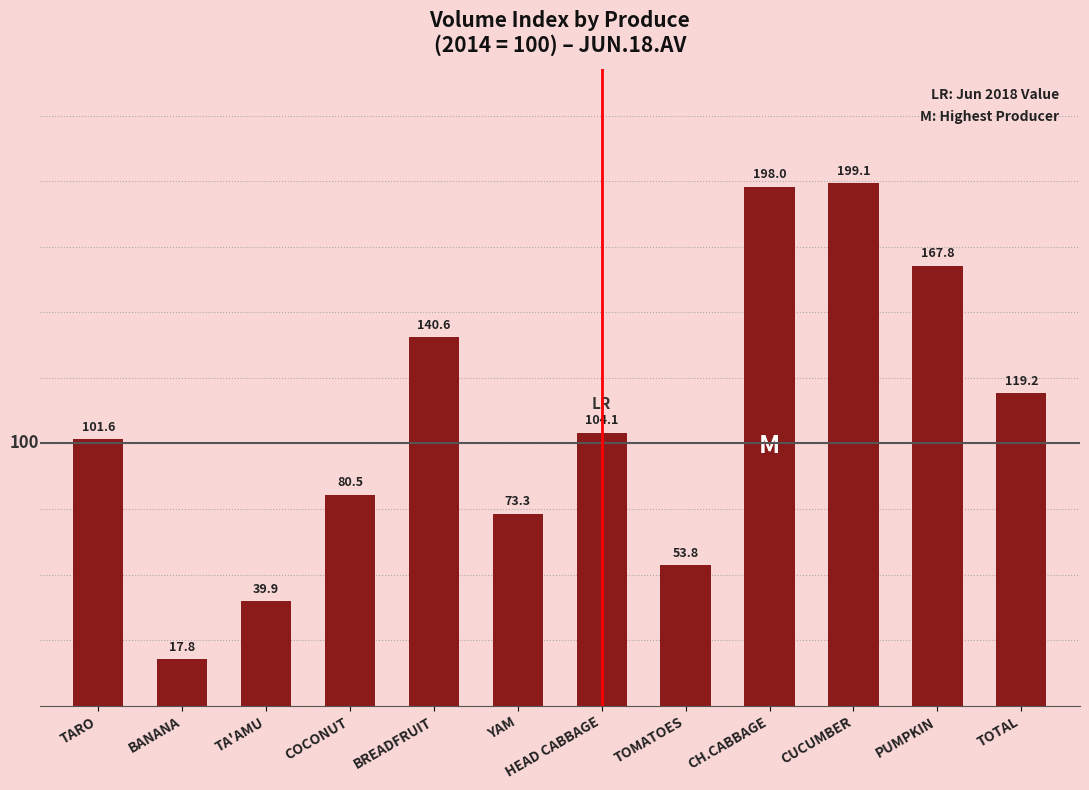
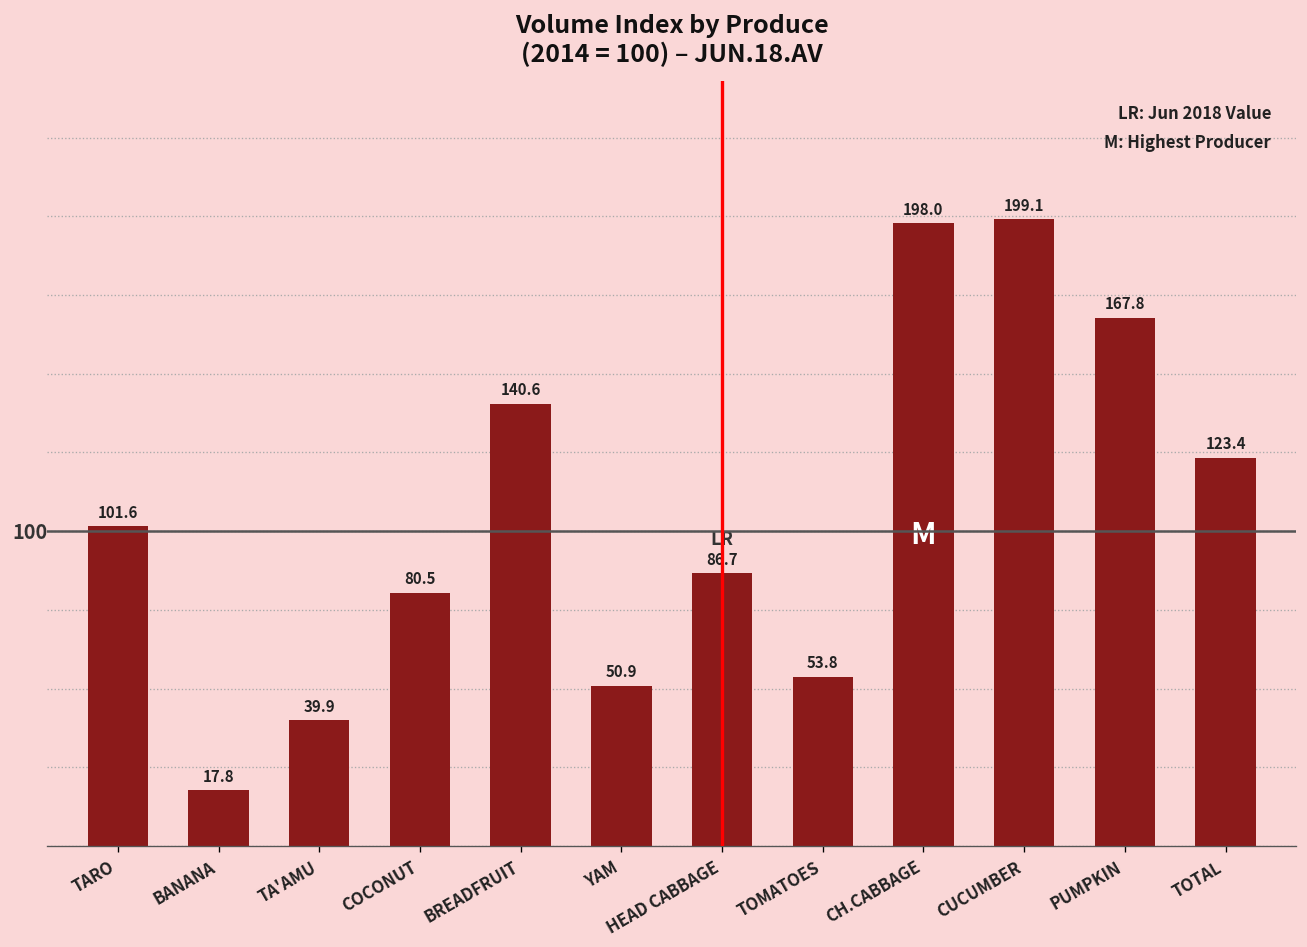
  {
    "TARO": 101.6,
    "BANANA": 17.8,
    "TA'AMU": 39.9,
    "COCONUT": 80.5,
    "BREADFRUIT": 140.6,
-   "YAM": 73.3,
-   "HEAD CABBAGE": 104.1,
+   "YAM": 50.9,
+   "HEAD CABBAGE": 86.7,
    "TOMATOES": 53.8,
    "CH.CABBAGE": 198.0,
    "CUCUMBER": 199.1,
    "PUMPKIN": 167.8,
-   "TOTAL": 119.2
+   "TOTAL": 123.4
  }
